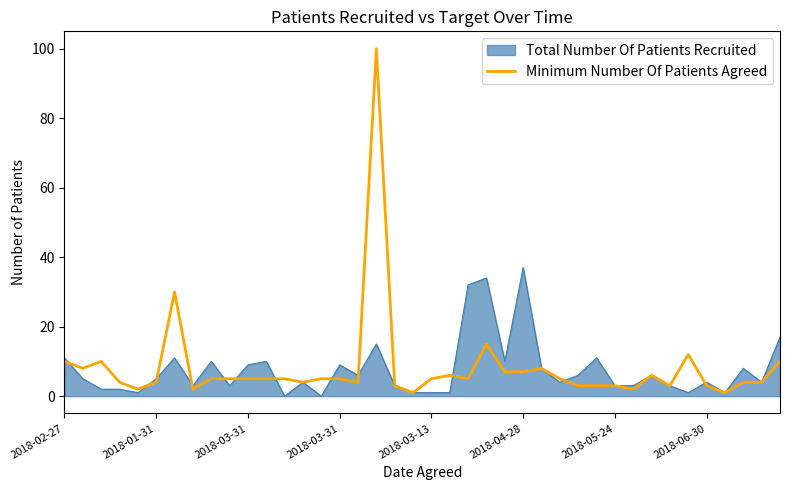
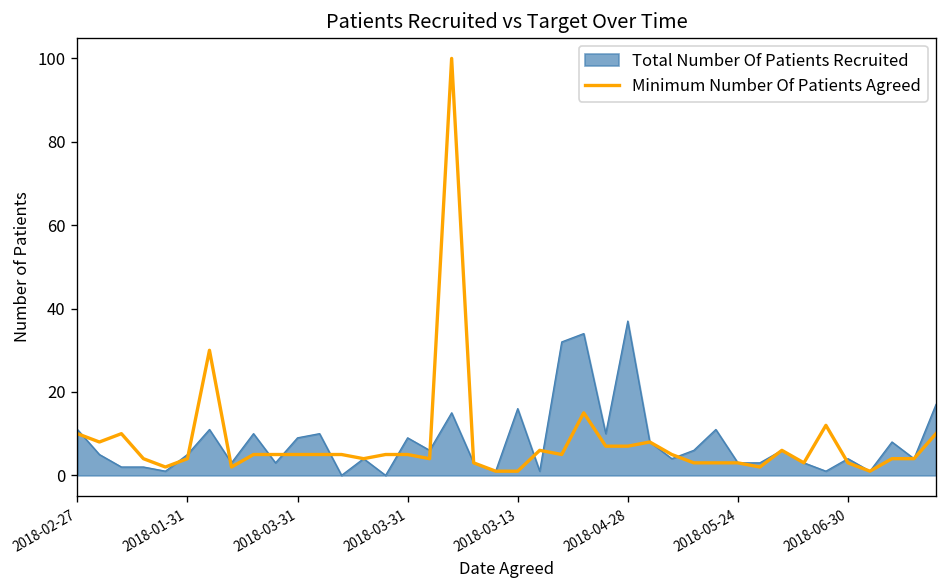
  {
    "Total Number Of Patients Recruited": {
      "2018-02-27": 11,
-     "2018-03-13": 1,
+     "2018-03-13": 16,
      "2018-04-28": 37
    },
    "Minimum Number Of Patients Agreed": {
      "2018-02-27": 10,
-     "2018-03-13": 5,
+     "2018-03-13": 1,
      "2018-04-28": 7
    }
  }
